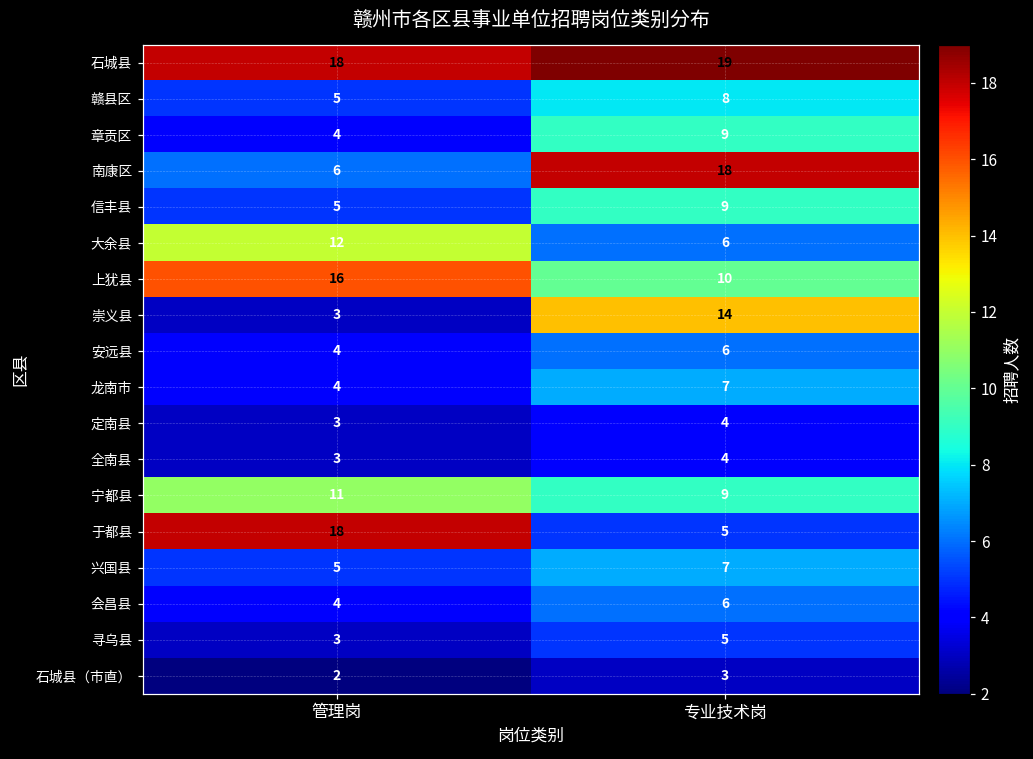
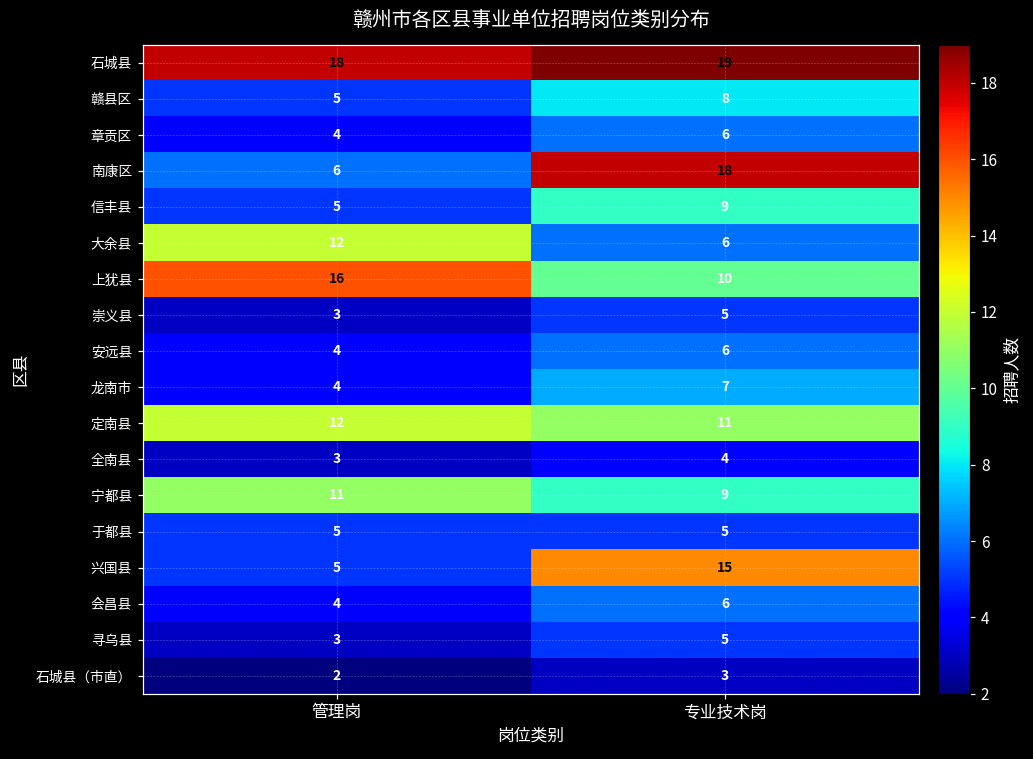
  {
    "石城县": {
      "管理岗": 18,
      "专业技术岗": 19
    },
    "赣县区": {
      "管理岗": 5,
      "专业技术岗": 8
    },
    "章贡区": {
      "管理岗": 4,
-     "专业技术岗": 9
+     "专业技术岗": 6
    },
    "南康区": {
      "管理岗": 6,
      "专业技术岗": 18
    },
    "信丰县": {
      "管理岗": 5,
      "专业技术岗": 9
    },
    "大余县": {
      "管理岗": 12,
      "专业技术岗": 6
    },
    "上犹县": {
      "管理岗": 16,
      "专业技术岗": 10
    },
    "崇义县": {
      "管理岗": 3,
-     "专业技术岗": 14
+     "专业技术岗": 5
    },
    "安远县": {
      "管理岗": 4,
      "专业技术岗": 6
    },
    "龙南市": {
      "管理岗": 4,
      "专业技术岗": 7
    },
    "定南县": {
-     "管理岗": 3,
-     "专业技术岗": 4
+     "管理岗": 12,
+     "专业技术岗": 11
    },
    "全南县": {
      "管理岗": 3,
      "专业技术岗": 4
    },
    "宁都县": {
      "管理岗": 11,
      "专业技术岗": 9
    },
    "于都县": {
-     "管理岗": 18,
+     "管理岗": 5,
      "专业技术岗": 5
    },
    "兴国县": {
      "管理岗": 5,
-     "专业技术岗": 7
+     "专业技术岗": 15
    },
    "会昌县": {
      "管理岗": 4,
      "专业技术岗": 6
    },
    "寻乌县": {
      "管理岗": 3,
      "专业技术岗": 5
    },
    "石城县（市直）": {
      "管理岗": 2,
      "专业技术岗": 3
    }
  }
